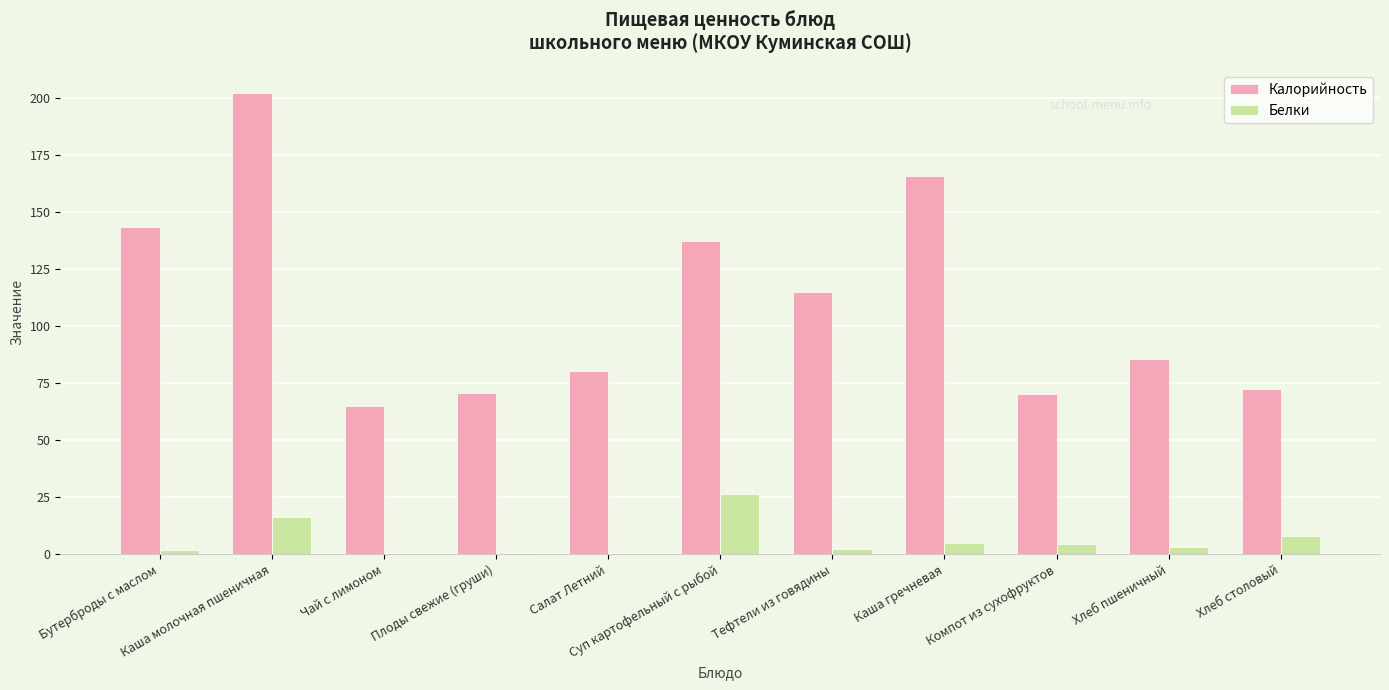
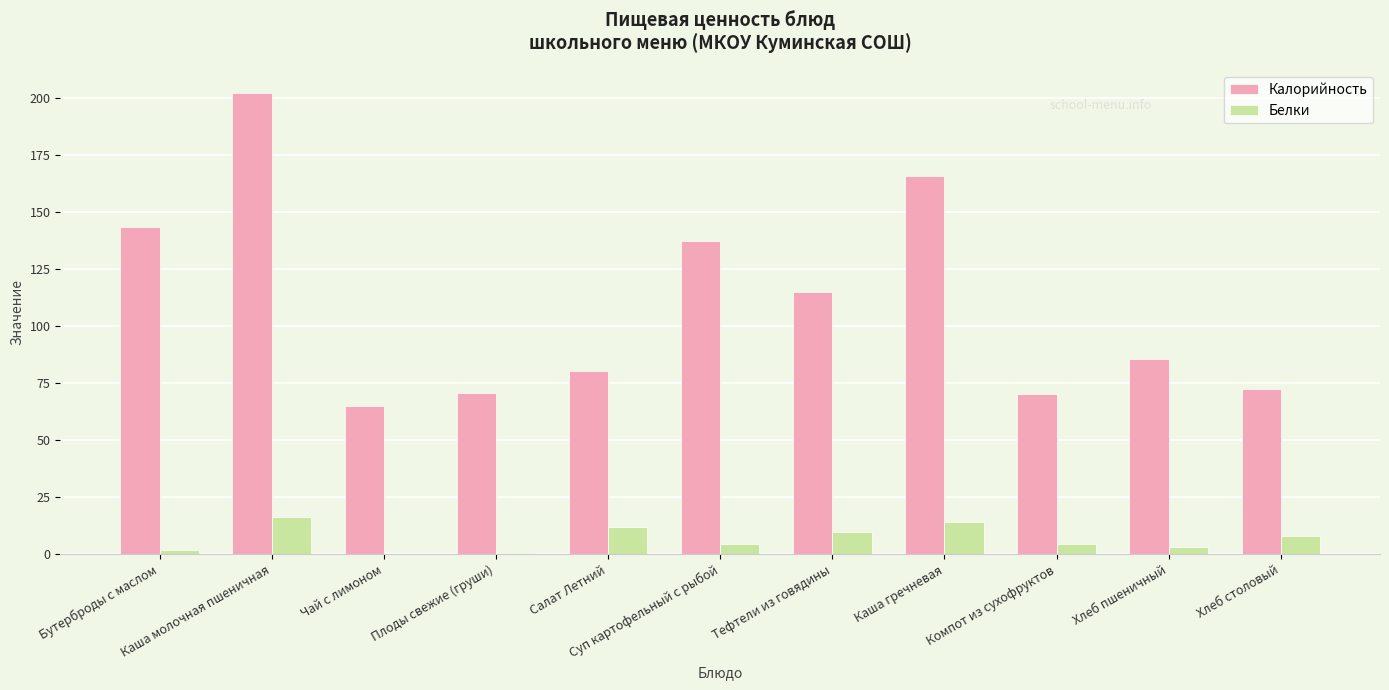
  {
    "Калорийность": {
      "Бутерброды с маслом": 143,
      "Каша молочная пшеничная": 202,
      "Чай с лимоном": 65,
      "Плоды свежие (груши)": 71,
      "Салат Летний": 80,
      "Суп картофельный с рыбой": 137,
      "Тефтели из говядины": 115,
      "Каша гречневая": 166,
      "Компот из сухофруктов": 70,
      "Хлеб пшеничный": 85,
      "Хлеб столовый": 72
    },
    "Белки": {
      "Бутерброды с маслом": 2,
      "Каша молочная пшеничная": 16,
-     "Салат Летний": 0,
-     "Суп картофельный с рыбой": 26,
-     "Тефтели из говядины": 2,
-     "Каша гречневая": 5,
+     "Салат Летний": 12,
+     "Суп картофельный с рыбой": 5,
+     "Тефтели из говядины": 10,
+     "Каша гречневая": 14,
      "Компот из сухофруктов": 4,
      "Хлеб пшеничный": 3,
      "Хлеб столовый": 8
    }
  }
